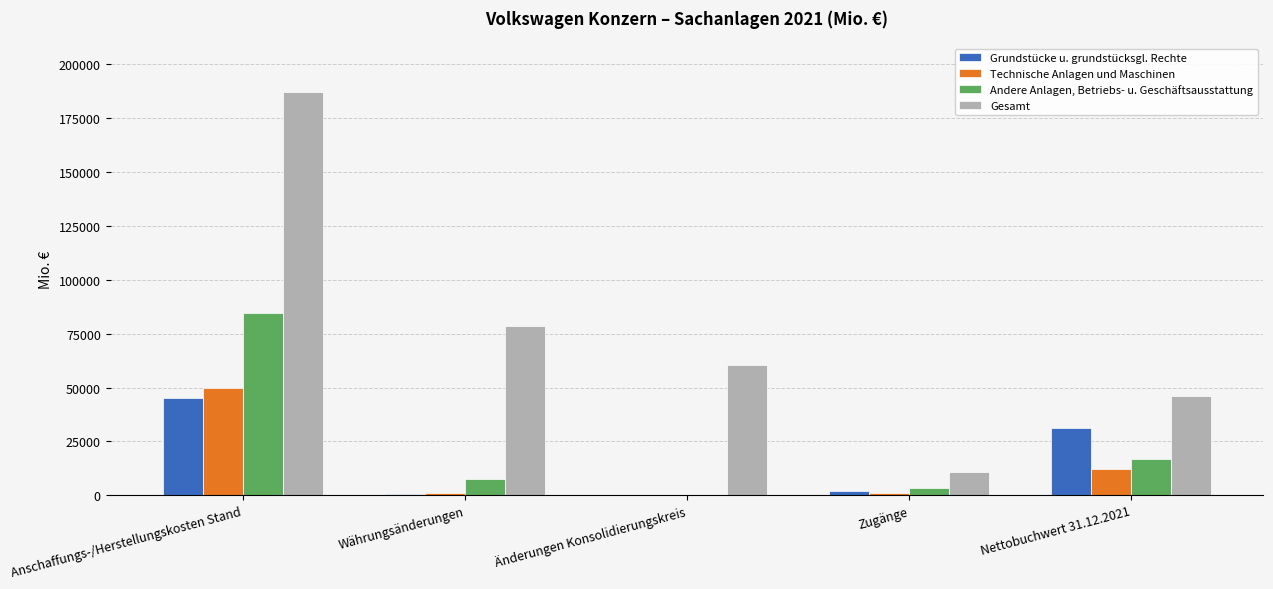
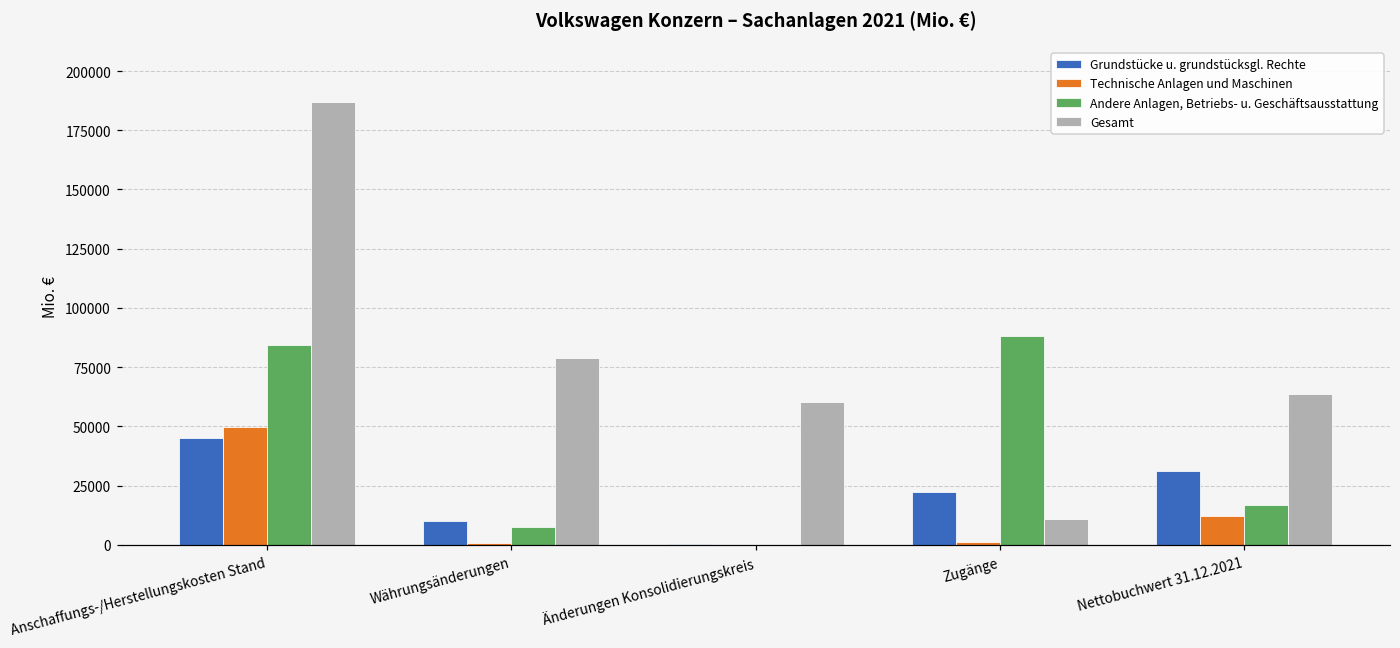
  {
    "Grundstücke u. grundstücksgl. Rechte": {
      "Anschaffungs-/Herstellungskosten Stand": 45000,
-     "Währungsänderungen": 1000,
-     "Zugänge": 2000,
+     "Währungsänderungen": 10000,
+     "Zugänge": 22000,
      "Nettobuchwert 31.12.2021": 31000
    },
    "Technische Anlagen und Maschinen": {
      "Anschaffungs-/Herstellungskosten Stand": 50000,
      "Nettobuchwert 31.12.2021": 12000
    },
    "Andere Anlagen, Betriebs- u. Geschäftsausstattung": {
      "Anschaffungs-/Herstellungskosten Stand": 84000,
      "Währungsänderungen": 7000,
-     "Zugänge": 3000,
+     "Zugänge": 88000,
      "Nettobuchwert 31.12.2021": 17000
    },
    "Gesamt": {
      "Anschaffungs-/Herstellungskosten Stand": 187000,
      "Währungsänderungen": 79000,
      "Änderungen Konsolidierungskreis": 60000,
      "Zugänge": 11000,
-     "Nettobuchwert 31.12.2021": 46000
+     "Nettobuchwert 31.12.2021": 64000
    }
  }
